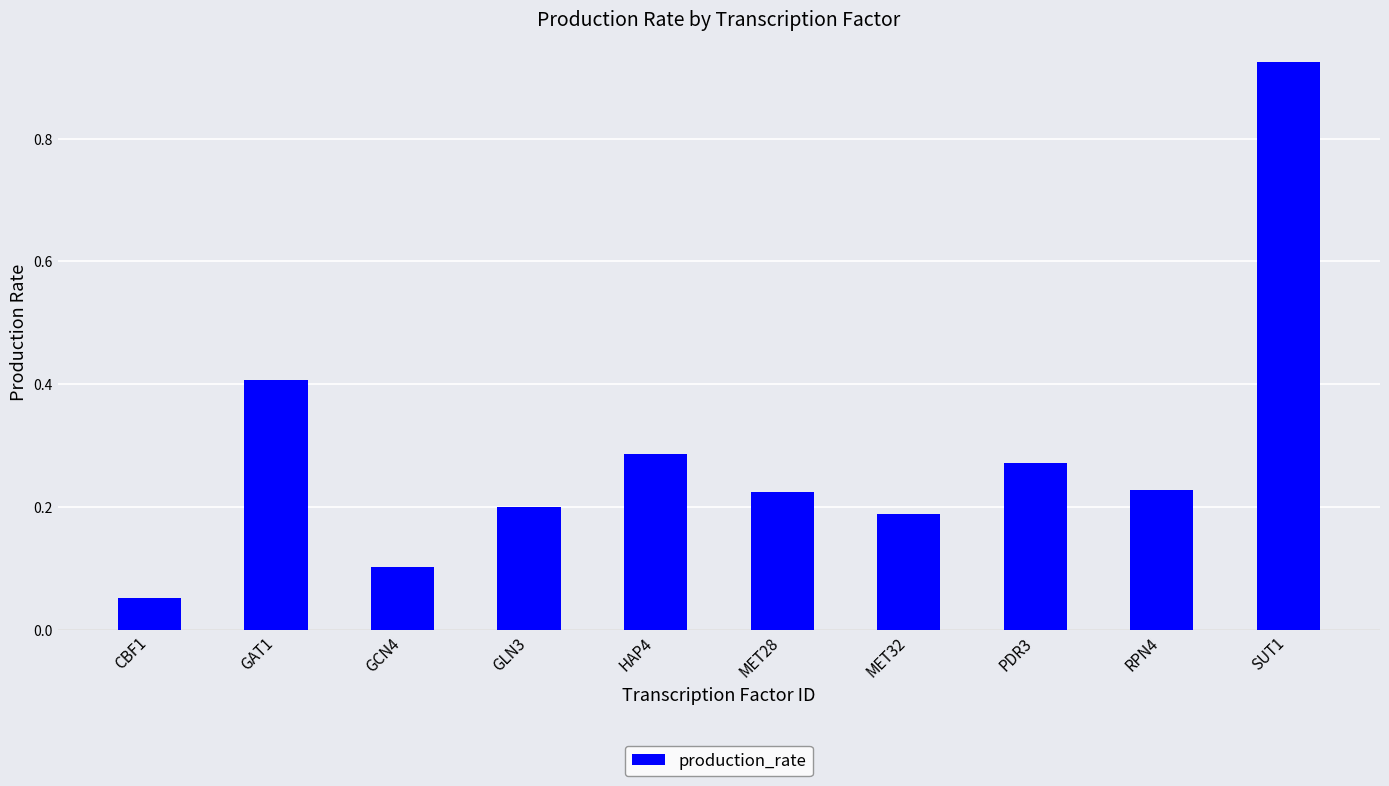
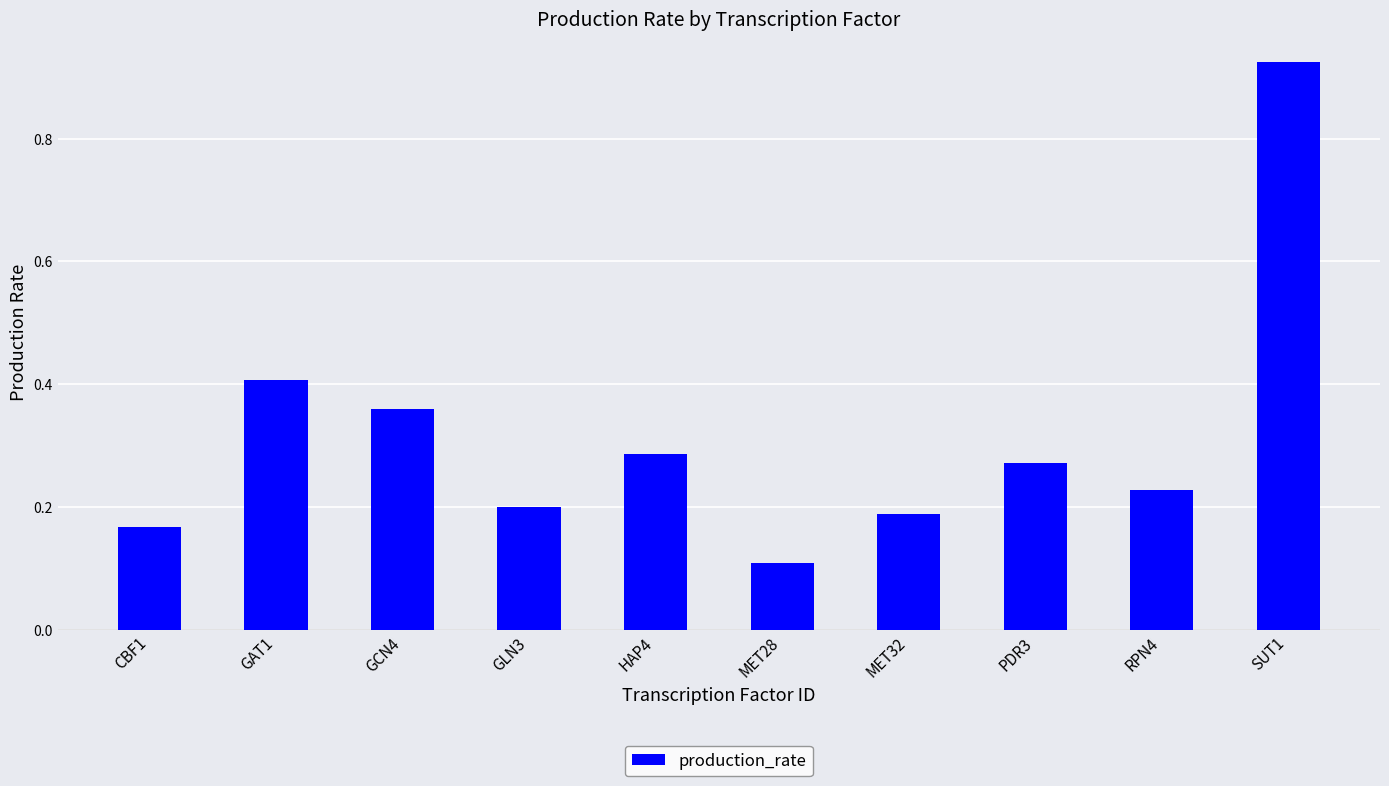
  {
-   "CBF1": 0.05,
+   "CBF1": 0.17,
    "GAT1": 0.41,
-   "GCN4": 0.10,
+   "GCN4": 0.36,
    "GLN3": 0.20,
    "HAP4": 0.29,
-   "MET28": 0.22,
+   "MET28": 0.11,
    "MET32": 0.19,
    "PDR3": 0.27,
    "RPN4": 0.23,
    "SUT1": 0.92
  }
